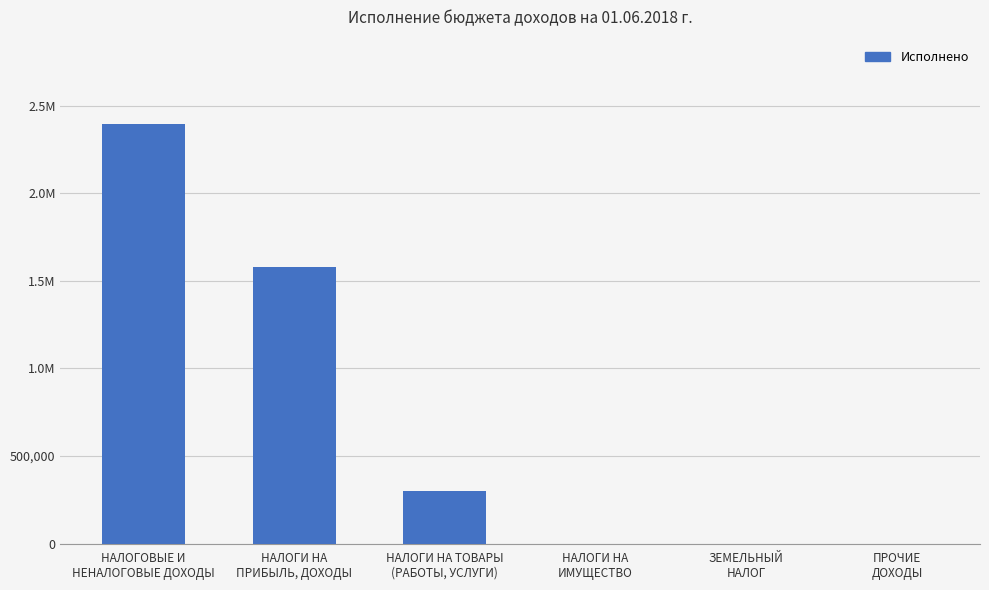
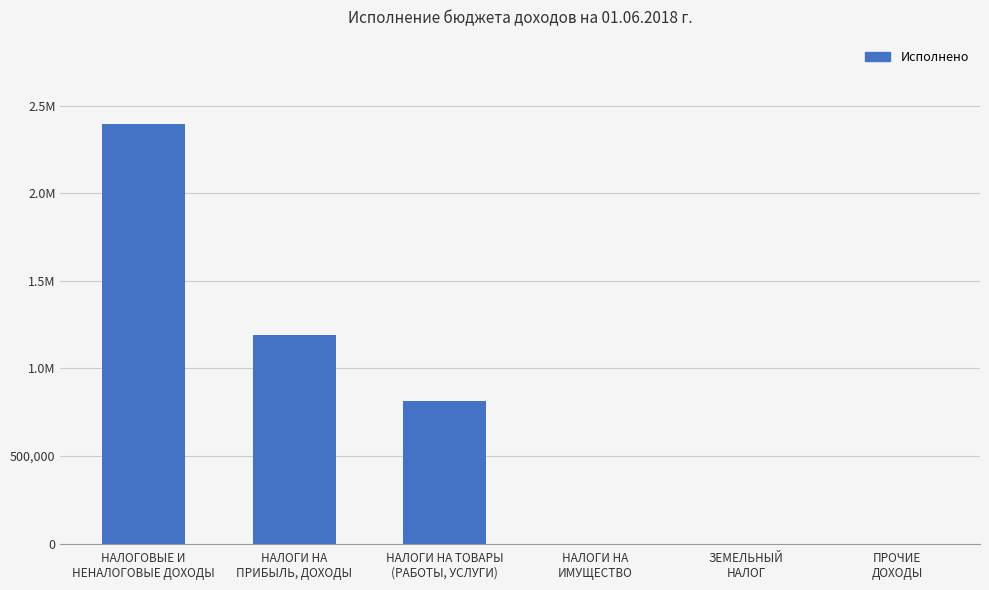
  {
    "НАЛОГОВЫЕ И НЕНАЛОГОВЫЕ ДОХОДЫ": "2,400,000",
-   "НАЛОГИ НА ПРИБЫЛЬ, ДОХОДЫ": "1,580,000",
-   "НАЛОГИ НА ТОВАРЫ (РАБОТЫ, УСЛУГИ)": "300,000",
+   "НАЛОГИ НА ПРИБЫЛЬ, ДОХОДЫ": "1,190,000",
+   "НАЛОГИ НА ТОВАРЫ (РАБОТЫ, УСЛУГИ)": "820,000",
    "НАЛОГИ НА ИМУЩЕСТВО": "0",
    "ЗЕМЕЛЬНЫЙ НАЛОГ": "0",
    "ПРОЧИЕ ДОХОДЫ": "0"
  }
